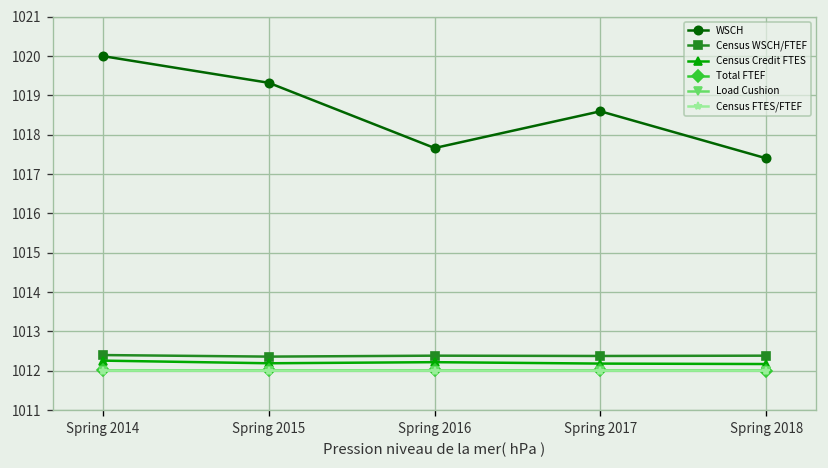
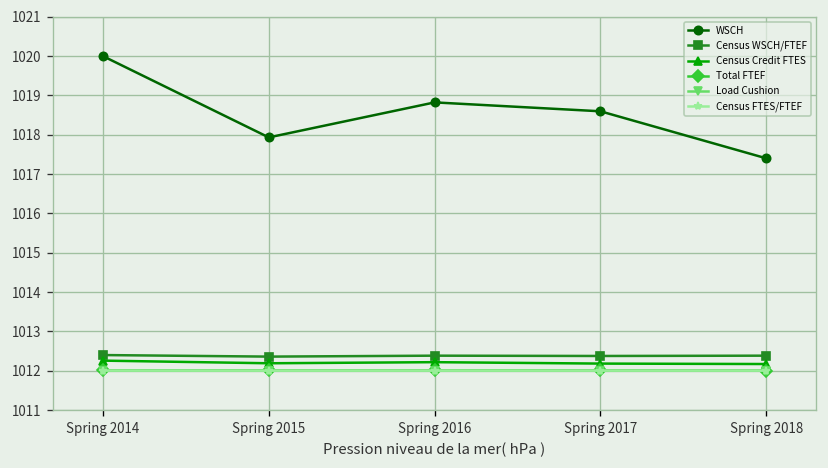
  {
    "WSCH": {
      "Spring 2014": 1020.0,
-     "Spring 2015": 1019.3,
-     "Spring 2016": 1017.7,
+     "Spring 2015": 1017.9,
+     "Spring 2016": 1018.8,
      "Spring 2017": 1018.6,
      "Spring 2018": 1017.4
    },
    "Census FTES/FTEF": {
      "Spring 2014": 1012.0,
      "Spring 2015": 1012.0,
      "Spring 2016": 1012.0,
      "Spring 2017": 1012.0,
      "Spring 2018": 1012.0
    }
  }
